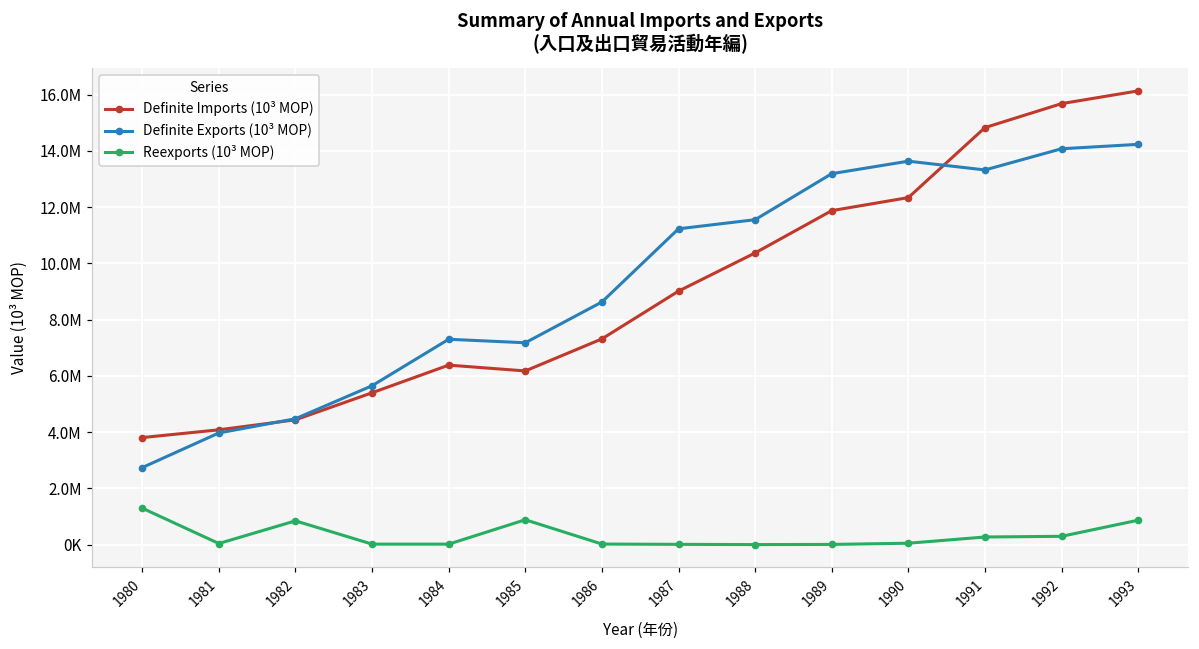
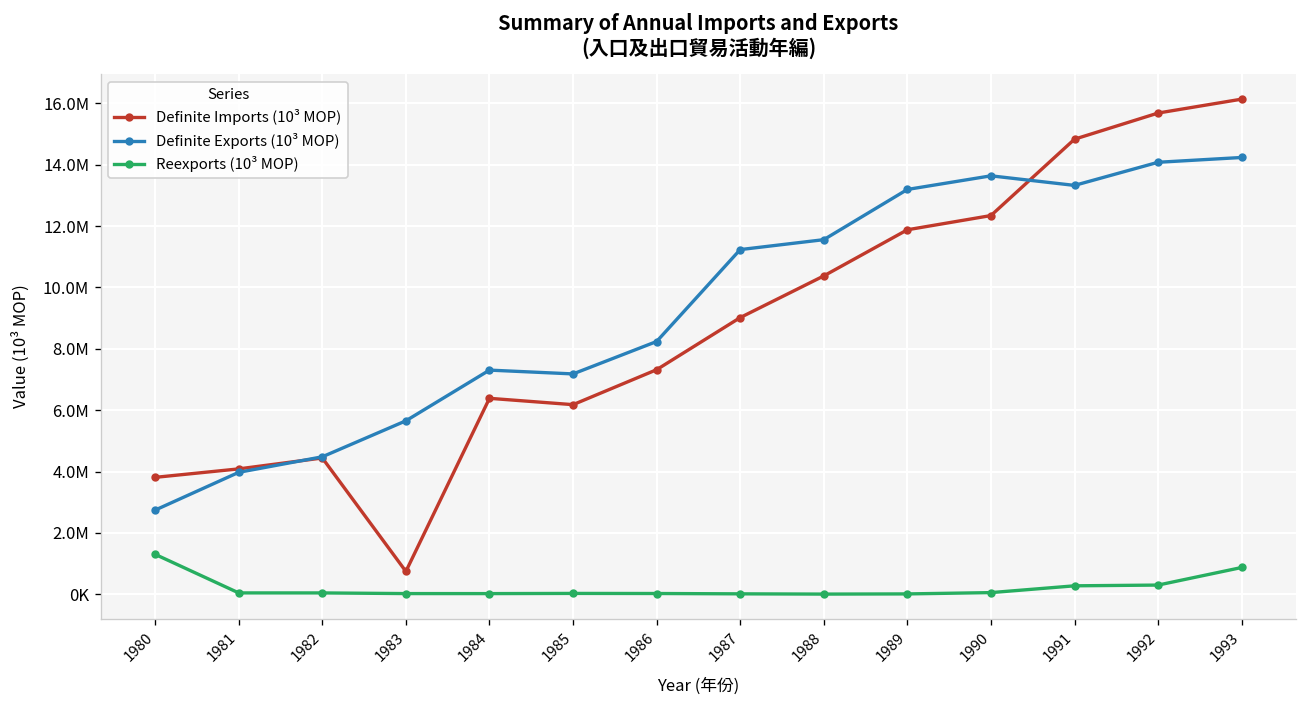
  {
    "Definite Imports (10³ MOP)": {
      "1980": 3800000,
      "1981": 4100000,
-     "1983": 5400000,
+     "1983": 700000,
      "1984": 6400000,
      "1985": 6200000,
      "1986": 7300000,
      "1987": 9000000,
      "1988": 10400000,
      "1989": 11900000,
      "1990": 12300000,
      "1991": 14800000,
      "1992": 15700000,
      "1993": 16100000
    },
    "Definite Exports (10³ MOP)": {
      "1980": 2700000,
      "1981": 4000000,
      "1983": 5700000,
      "1984": 7300000,
      "1985": 7200000,
-     "1986": 8600000,
+     "1986": 8200000,
      "1987": 11200000,
      "1988": 11600000,
      "1989": 13200000,
      "1990": 13600000,
      "1991": 13300000,
      "1992": 14100000,
      "1993": 14200000
    },
    "Reexports (10³ MOP)": {
      "1980": 1300000,
      "1981": 0,
-     "1982": 800000,
+     "1982": 0,
      "1983": 0,
      "1984": 0,
-     "1985": 900000,
+     "1985": 0,
      "1986": 0,
      "1987": 0,
      "1988": 0,
      "1989": 0,
      "1990": 100000,
      "1991": 300000,
      "1992": 300000,
      "1993": 900000
    }
  }
